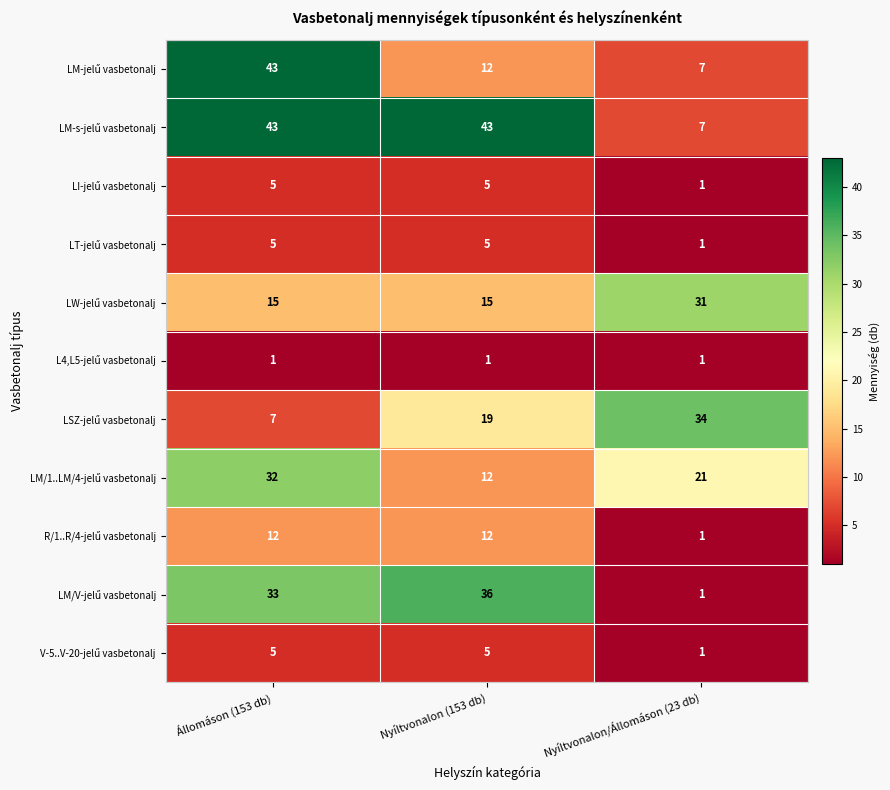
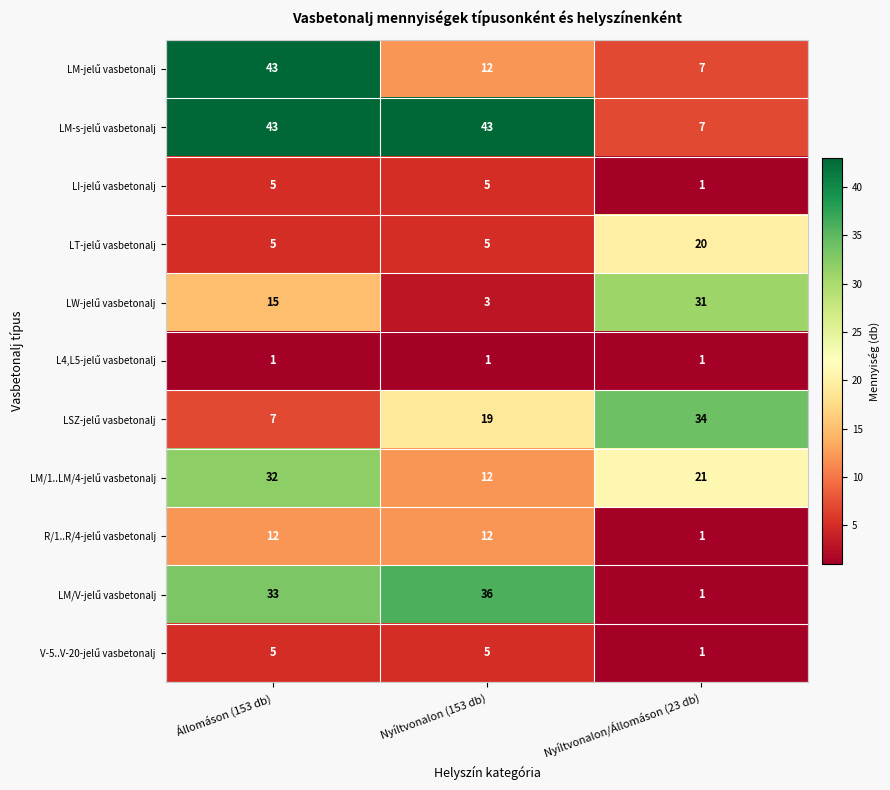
  {
    "LM-jelű vasbetonalj": {
      "Állomáson (153 db)": 43,
      "Nyíltvonalon (153 db)": 12,
      "Nyíltvonalon/Állomáson (23 db)": 7
    },
    "LM-s-jelű vasbetonalj": {
      "Állomáson (153 db)": 43,
      "Nyíltvonalon (153 db)": 43,
      "Nyíltvonalon/Állomáson (23 db)": 7
    },
    "LI-jelű vasbetonalj": {
      "Állomáson (153 db)": 5,
      "Nyíltvonalon (153 db)": 5,
      "Nyíltvonalon/Állomáson (23 db)": 1
    },
    "LT-jelű vasbetonalj": {
      "Állomáson (153 db)": 5,
      "Nyíltvonalon (153 db)": 5,
-     "Nyíltvonalon/Állomáson (23 db)": 1
+     "Nyíltvonalon/Állomáson (23 db)": 20
    },
    "LW-jelű vasbetonalj": {
      "Állomáson (153 db)": 15,
-     "Nyíltvonalon (153 db)": 15,
+     "Nyíltvonalon (153 db)": 3,
      "Nyíltvonalon/Állomáson (23 db)": 31
    },
    "L4,L5-jelű vasbetonalj": {
      "Állomáson (153 db)": 1,
      "Nyíltvonalon (153 db)": 1,
      "Nyíltvonalon/Állomáson (23 db)": 1
    },
    "LSZ-jelű vasbetonalj": {
      "Állomáson (153 db)": 7,
      "Nyíltvonalon (153 db)": 19,
      "Nyíltvonalon/Állomáson (23 db)": 34
    },
    "LM/1..LM/4-jelű vasbetonalj": {
      "Állomáson (153 db)": 32,
      "Nyíltvonalon (153 db)": 12,
      "Nyíltvonalon/Állomáson (23 db)": 21
    },
    "R/1..R/4-jelű vasbetonalj": {
      "Állomáson (153 db)": 12,
      "Nyíltvonalon (153 db)": 12,
      "Nyíltvonalon/Állomáson (23 db)": 1
    },
    "LM/V-jelű vasbetonalj": {
      "Állomáson (153 db)": 33,
      "Nyíltvonalon (153 db)": 36,
      "Nyíltvonalon/Állomáson (23 db)": 1
    },
    "V-5..V-20-jelű vasbetonalj": {
      "Állomáson (153 db)": 5,
      "Nyíltvonalon (153 db)": 5,
      "Nyíltvonalon/Állomáson (23 db)": 1
    }
  }
